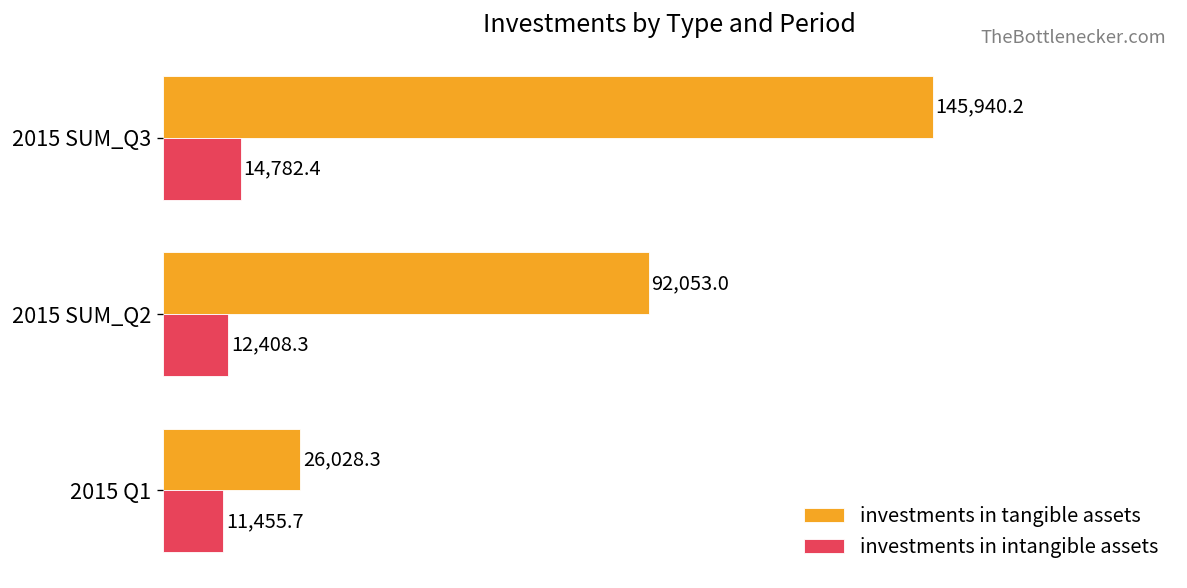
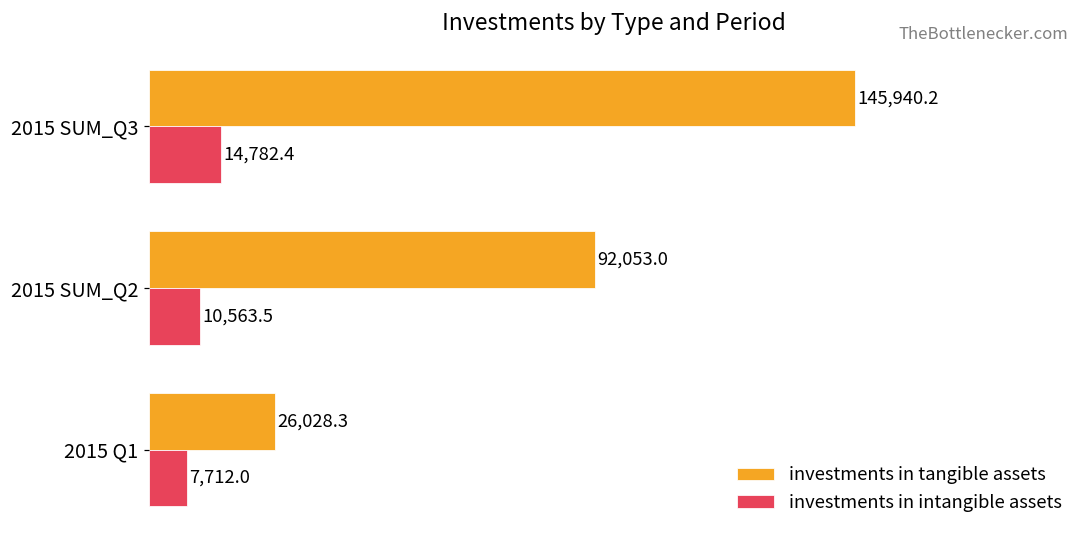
  {
    "investments in tangible assets": {
      "2015 SUM_Q3": "145,940.2",
      "2015 SUM_Q2": "92,053.0",
      "2015 Q1": "26,028.3"
    },
    "investments in intangible assets": {
      "2015 SUM_Q3": "14,782.4",
-     "2015 SUM_Q2": "12,408.3",
-     "2015 Q1": "11,455.7"
+     "2015 SUM_Q2": "10,563.5",
+     "2015 Q1": "7,712.0"
    }
  }
